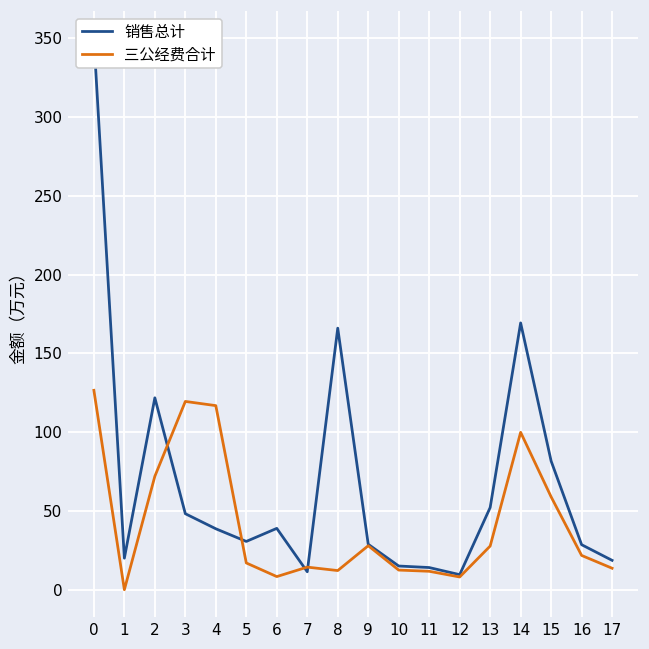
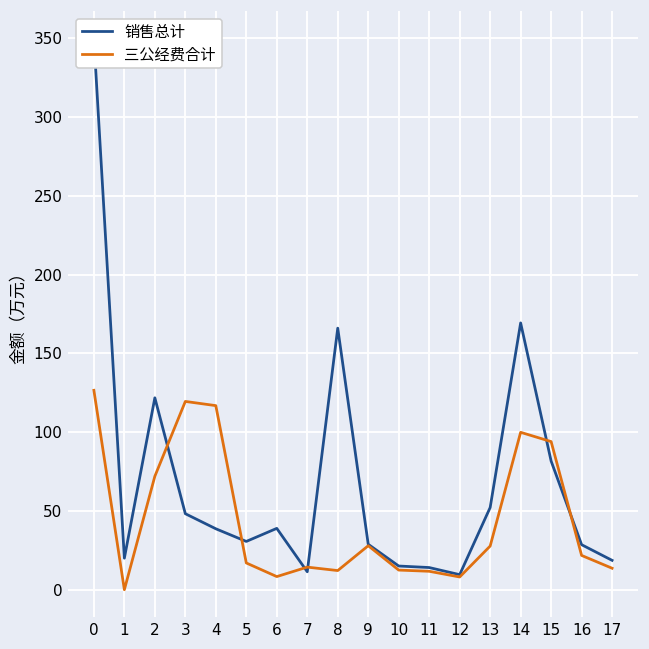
  {
    "销售总计": {
      "1": 20,
      "2": 122,
      "3": 48,
      "4": 39,
      "5": 31,
      "6": 39,
      "7": 11,
      "8": 166,
      "10": 15,
      "11": 14,
      "13": 52,
      "14": 169,
      "15": 82,
      "16": 29,
      "17": 19
    },
    "三公经费合计": {
      "0": 127,
      "1": 0,
      "2": 72,
      "3": 119,
      "4": 117,
      "5": 17,
      "6": 8,
      "7": 14,
      "8": 12,
      "10": 12,
      "11": 12,
      "13": 28,
      "14": 100,
-     "15": 59,
+     "15": 94,
      "16": 22,
      "17": 14
    }
  }
